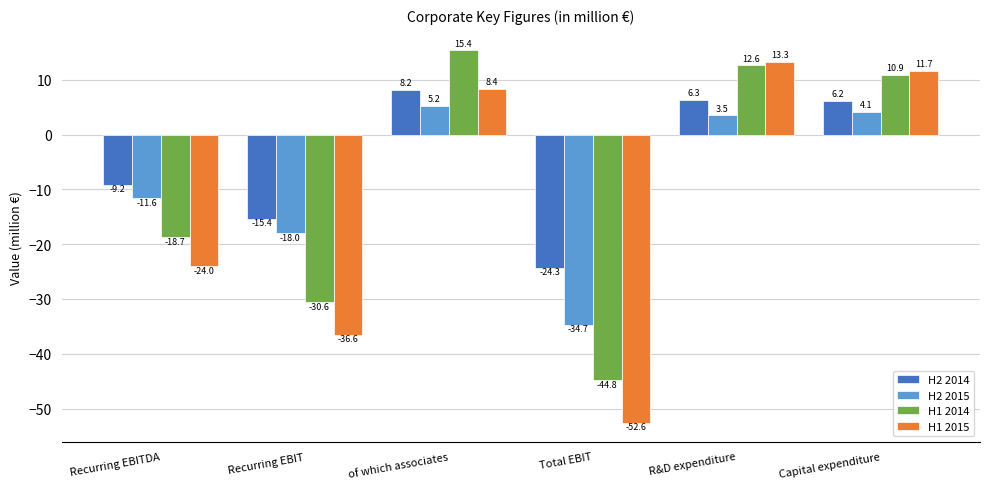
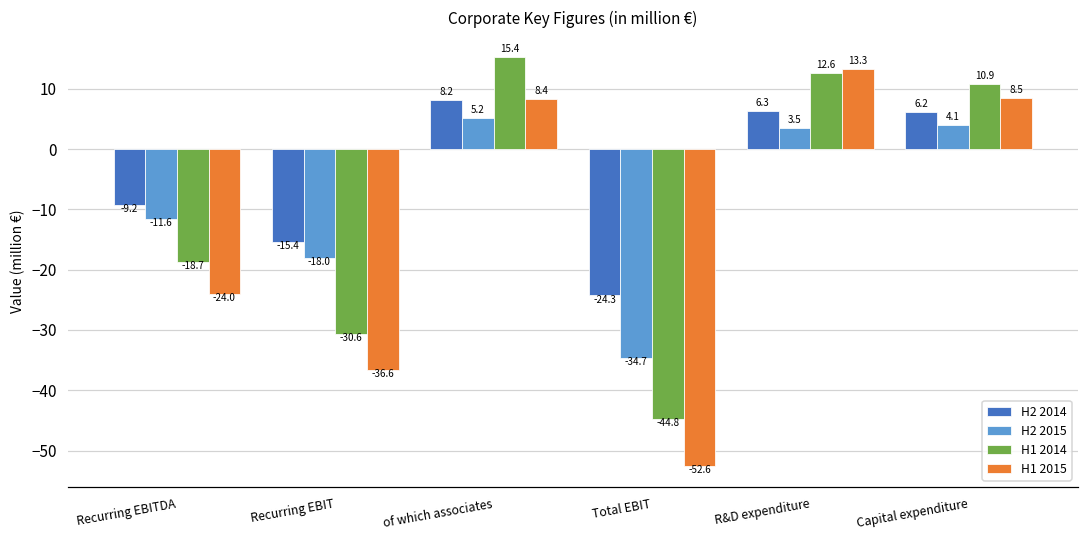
  {
    "H1 2014": {
      "Recurring EBITDA": -18.7,
      "Recurring EBIT": -30.6,
      "of which associates": 15.4,
      "Total EBIT": -44.8,
      "R&D expenditure": 12.6,
      "Capital expenditure": 10.9
    },
    "H1 2015": {
      "Recurring EBITDA": -24.0,
      "Recurring EBIT": -36.6,
      "of which associates": 8.4,
      "Total EBIT": -52.6,
      "R&D expenditure": 13.3,
-     "Capital expenditure": 11.7
+     "Capital expenditure": 8.5
    }
  }
